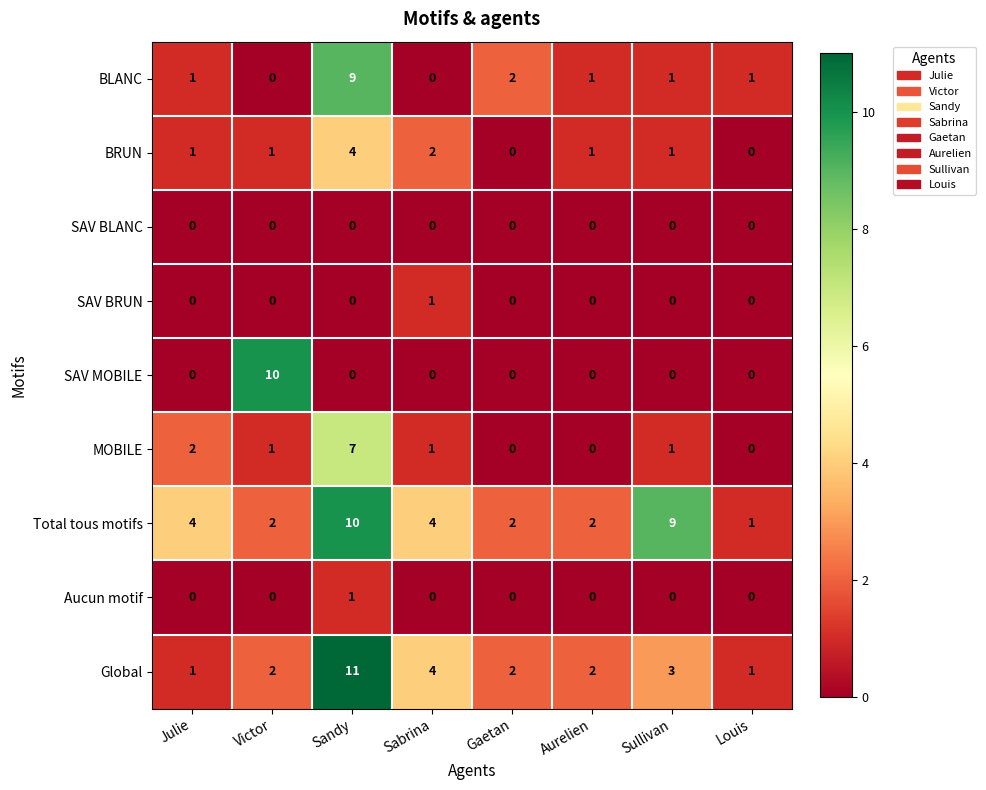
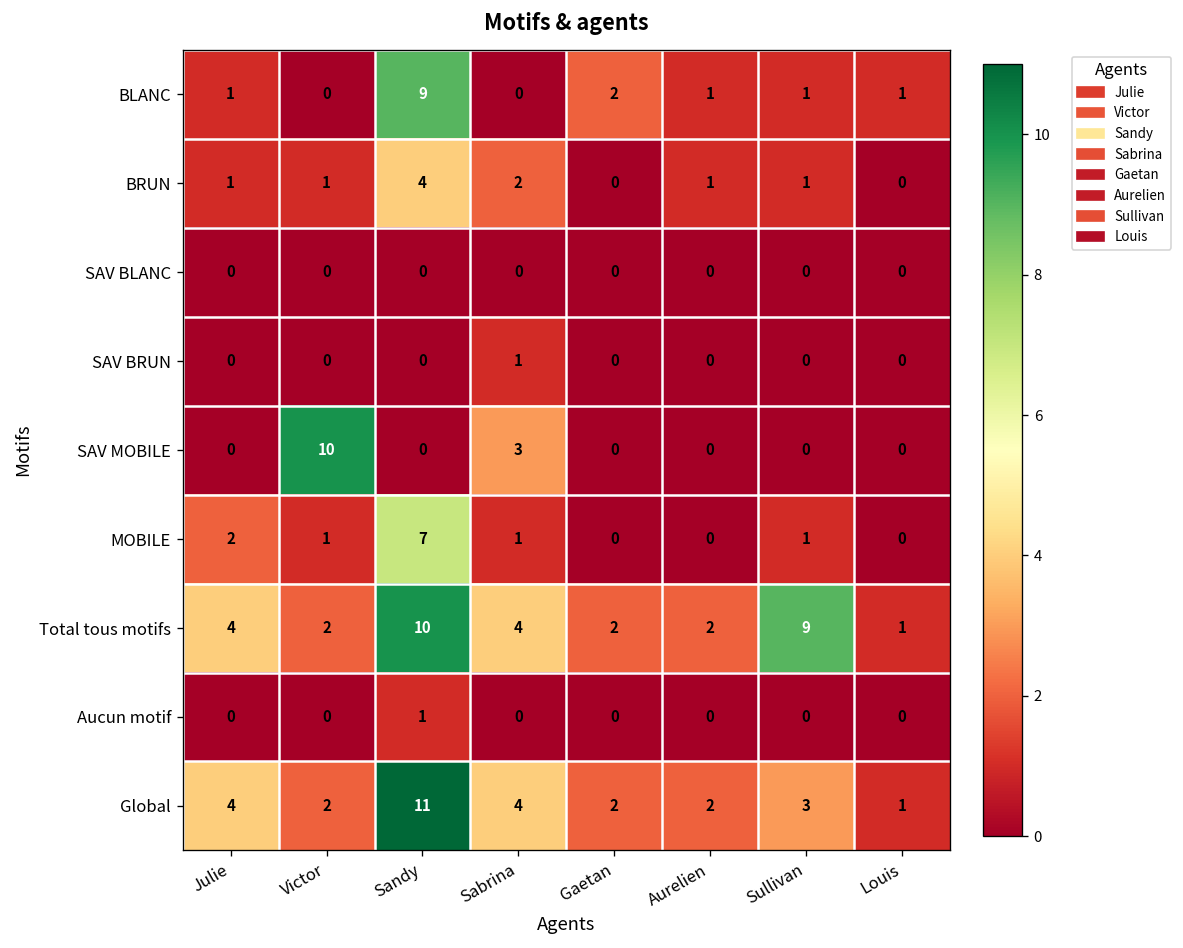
  {
    "BLANC": {
      "Julie": 1,
      "Victor": 0,
      "Sandy": 9,
      "Sabrina": 0,
      "Gaetan": 2,
      "Aurelien": 1,
      "Sullivan": 1,
      "Louis": 1
    },
    "BRUN": {
      "Julie": 1,
      "Victor": 1,
      "Sandy": 4,
      "Sabrina": 2,
      "Gaetan": 0,
      "Aurelien": 1,
      "Sullivan": 1,
      "Louis": 0
    },
    "SAV BLANC": {
      "Julie": 0,
      "Victor": 0,
      "Sandy": 0,
      "Sabrina": 0,
      "Gaetan": 0,
      "Aurelien": 0,
      "Sullivan": 0,
      "Louis": 0
    },
    "SAV BRUN": {
      "Julie": 0,
      "Victor": 0,
      "Sandy": 0,
      "Sabrina": 1,
      "Gaetan": 0,
      "Aurelien": 0,
      "Sullivan": 0,
      "Louis": 0
    },
    "SAV MOBILE": {
      "Julie": 0,
      "Victor": 10,
      "Sandy": 0,
-     "Sabrina": 0,
+     "Sabrina": 3,
      "Gaetan": 0,
      "Aurelien": 0,
      "Sullivan": 0,
      "Louis": 0
    },
    "MOBILE": {
      "Julie": 2,
      "Victor": 1,
      "Sandy": 7,
      "Sabrina": 1,
      "Gaetan": 0,
      "Aurelien": 0,
      "Sullivan": 1,
      "Louis": 0
    },
    "Total tous motifs": {
      "Julie": 4,
      "Victor": 2,
      "Sandy": 10,
      "Sabrina": 4,
      "Gaetan": 2,
      "Aurelien": 2,
      "Sullivan": 9,
      "Louis": 1
    },
    "Aucun motif": {
      "Julie": 0,
      "Victor": 0,
      "Sandy": 1,
      "Sabrina": 0,
      "Gaetan": 0,
      "Aurelien": 0,
      "Sullivan": 0,
      "Louis": 0
    },
    "Global": {
-     "Julie": 1,
+     "Julie": 4,
      "Victor": 2,
      "Sandy": 11,
      "Sabrina": 4,
      "Gaetan": 2,
      "Aurelien": 2,
      "Sullivan": 3,
      "Louis": 1
    }
  }
